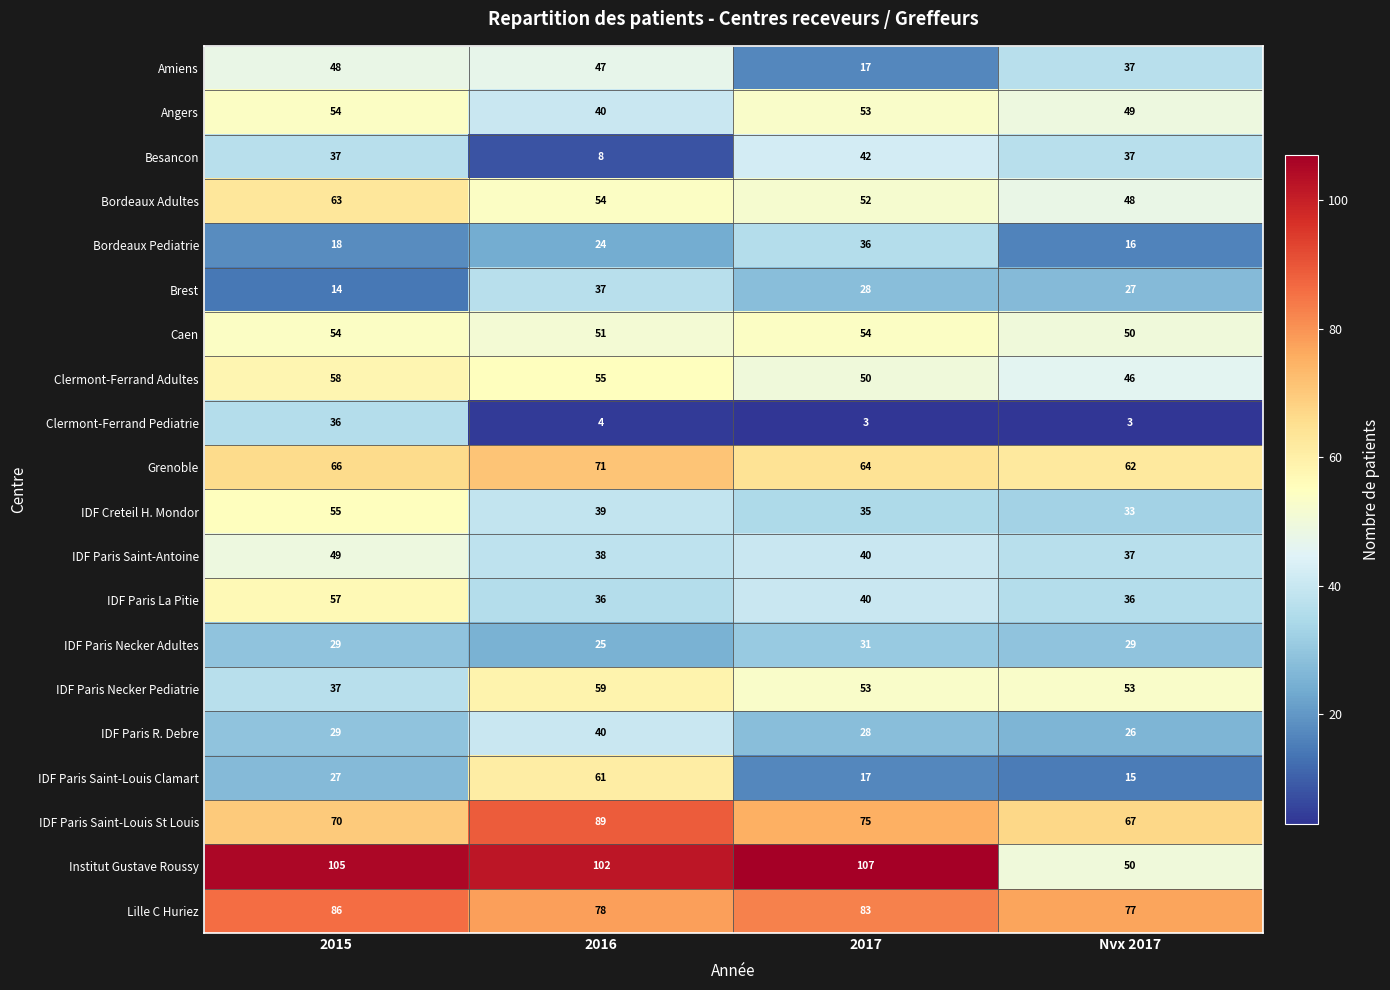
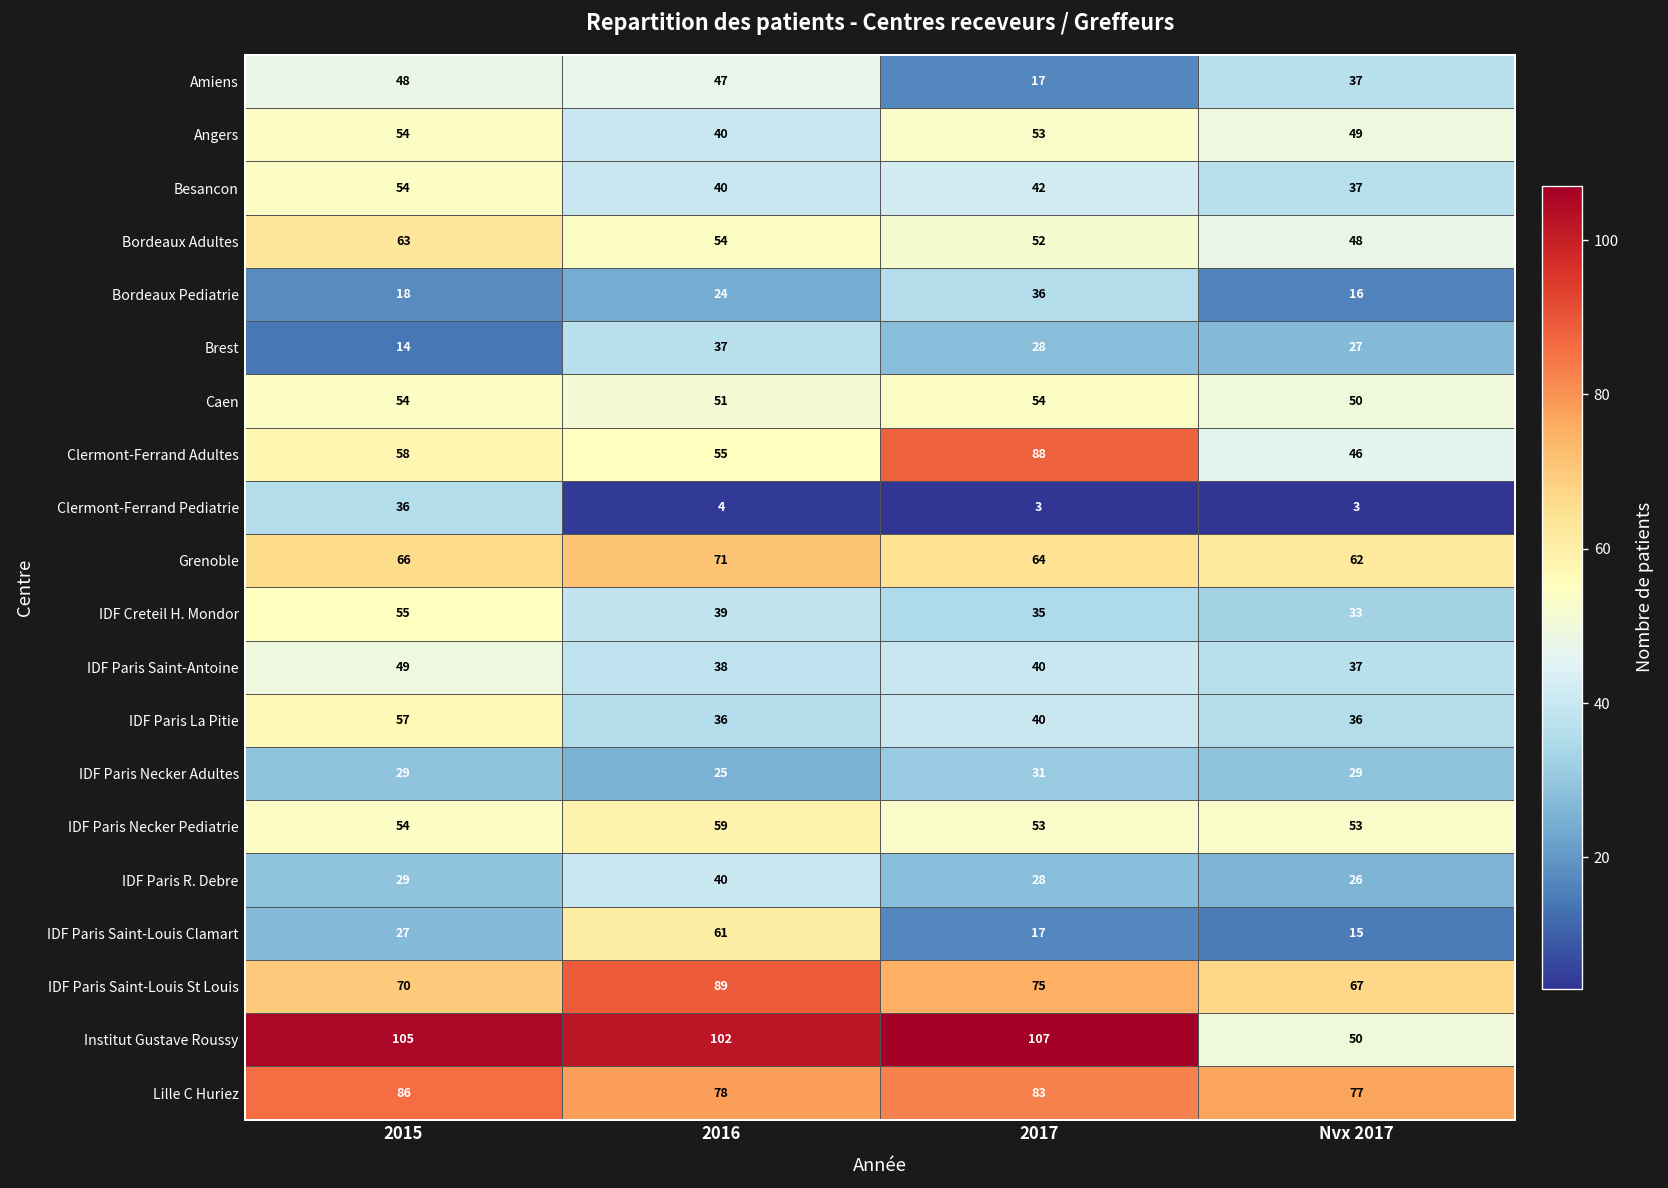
  {
    "Amiens": {
      "2015": 48,
      "2016": 47,
      "2017": 17,
      "Nvx 2017": 37
    },
    "Angers": {
      "2015": 54,
      "2016": 40,
      "2017": 53,
      "Nvx 2017": 49
    },
    "Besancon": {
-     "2015": 37,
-     "2016": 8,
+     "2015": 54,
+     "2016": 40,
      "2017": 42,
      "Nvx 2017": 37
    },
    "Bordeaux Adultes": {
      "2015": 63,
      "2016": 54,
      "2017": 52,
      "Nvx 2017": 48
    },
    "Bordeaux Pediatrie": {
      "2015": 18,
      "2016": 24,
      "2017": 36,
      "Nvx 2017": 16
    },
    "Brest": {
      "2015": 14,
      "2016": 37,
      "2017": 28,
      "Nvx 2017": 27
    },
    "Caen": {
      "2015": 54,
      "2016": 51,
      "2017": 54,
      "Nvx 2017": 50
    },
    "Clermont-Ferrand Adultes": {
      "2015": 58,
      "2016": 55,
-     "2017": 50,
+     "2017": 88,
      "Nvx 2017": 46
    },
    "Clermont-Ferrand Pediatrie": {
      "2015": 36,
      "2016": 4,
      "2017": 3,
      "Nvx 2017": 3
    },
    "Grenoble": {
      "2015": 66,
      "2016": 71,
      "2017": 64,
      "Nvx 2017": 62
    },
    "IDF Creteil H. Mondor": {
      "2015": 55,
      "2016": 39,
      "2017": 35,
      "Nvx 2017": 33
    },
    "IDF Paris Saint-Antoine": {
      "2015": 49,
      "2016": 38,
      "2017": 40,
      "Nvx 2017": 37
    },
    "IDF Paris La Pitie": {
      "2015": 57,
      "2016": 36,
      "2017": 40,
      "Nvx 2017": 36
    },
    "IDF Paris Necker Adultes": {
      "2015": 29,
      "2016": 25,
      "2017": 31,
      "Nvx 2017": 29
    },
    "IDF Paris Necker Pediatrie": {
-     "2015": 37,
+     "2015": 54,
      "2016": 59,
      "2017": 53,
      "Nvx 2017": 53
    },
    "IDF Paris R. Debre": {
      "2015": 29,
      "2016": 40,
      "2017": 28,
      "Nvx 2017": 26
    },
    "IDF Paris Saint-Louis Clamart": {
      "2015": 27,
      "2016": 61,
      "2017": 17,
      "Nvx 2017": 15
    },
    "IDF Paris Saint-Louis St Louis": {
      "2015": 70,
      "2016": 89,
      "2017": 75,
      "Nvx 2017": 67
    },
    "Institut Gustave Roussy": {
      "2015": 105,
      "2016": 102,
      "2017": 107,
      "Nvx 2017": 50
    },
    "Lille C Huriez": {
      "2015": 86,
      "2016": 78,
      "2017": 83,
      "Nvx 2017": 77
    }
  }
